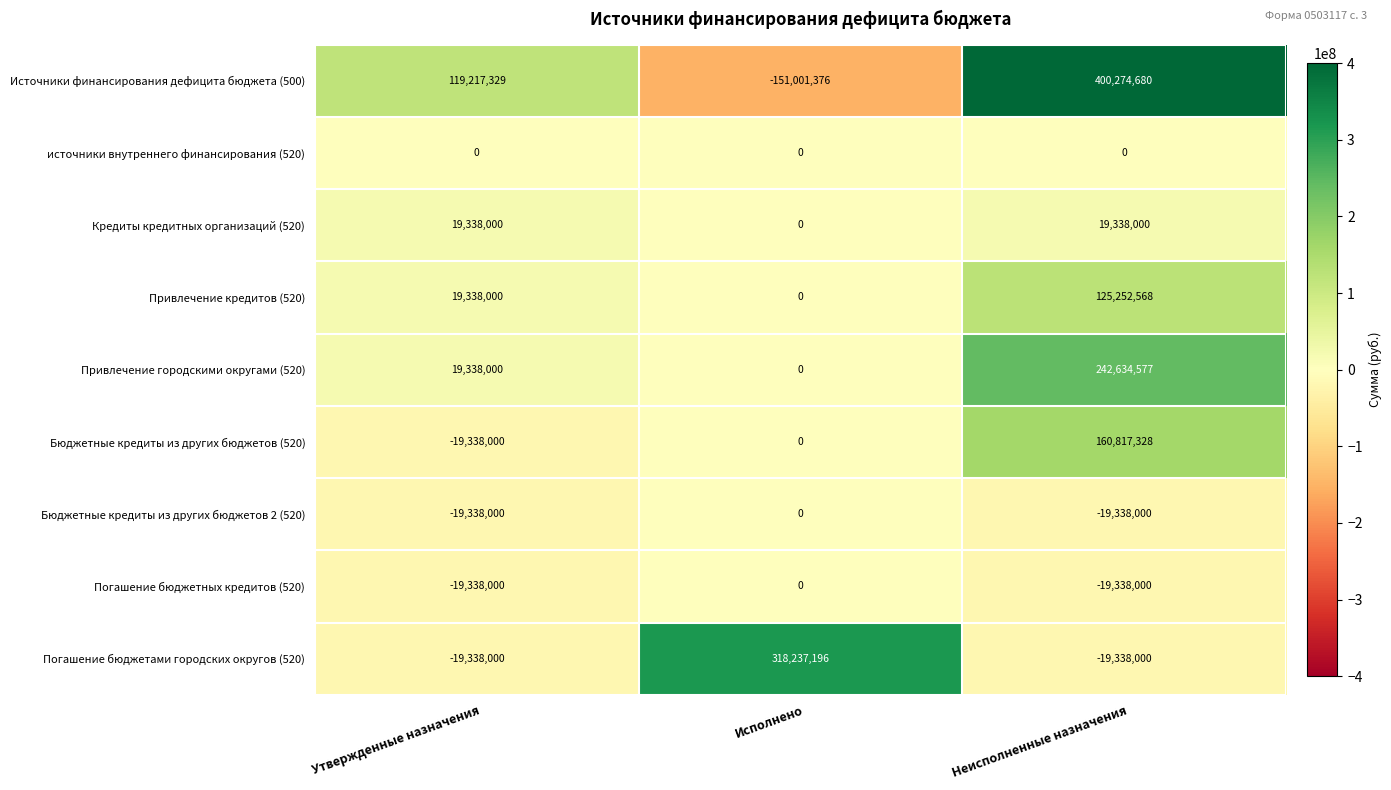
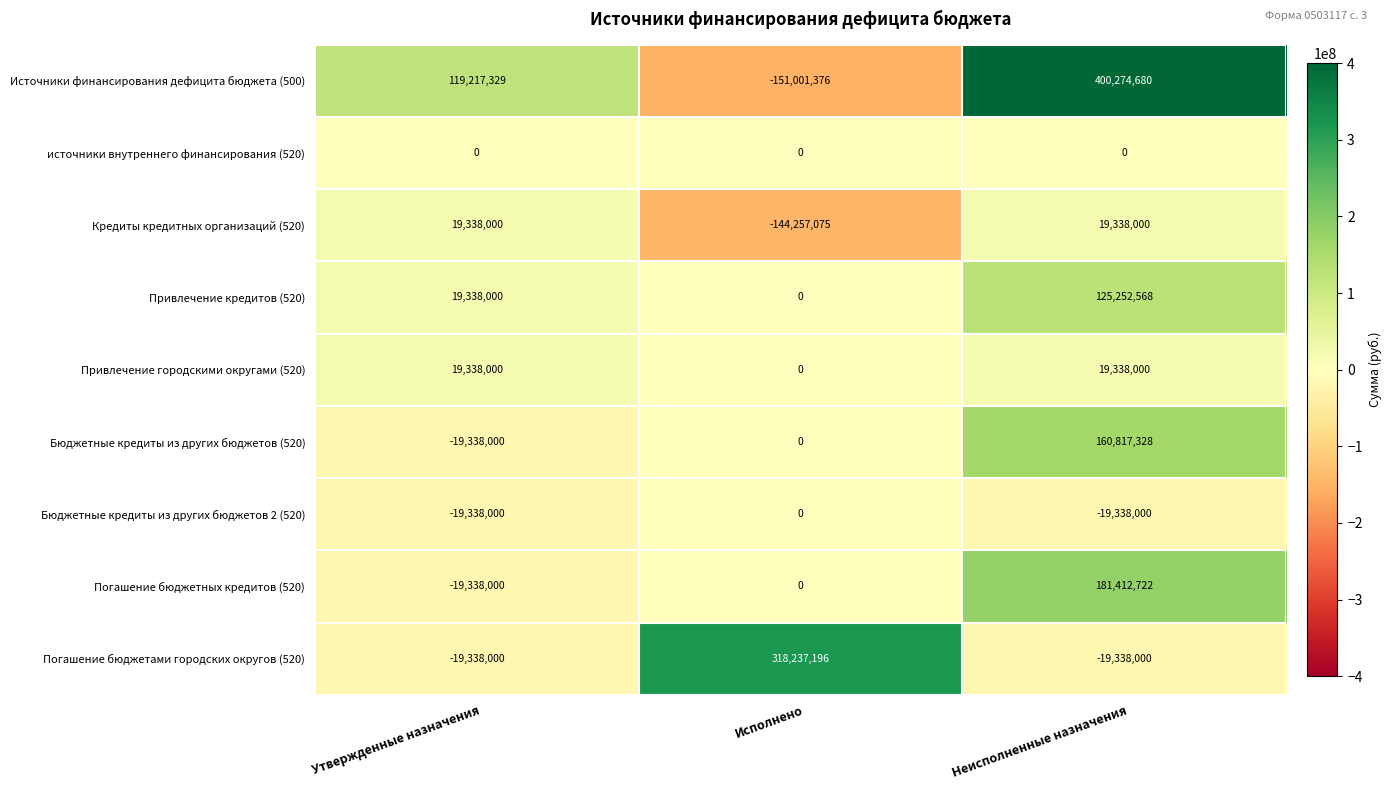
  {
    "Источники финансирования дефицита бюджета (500)": {
      "Утвержденные назначения": "119,217,329",
      "Исполнено": "-151,001,376",
      "Неисполненные назначения": "400,274,680"
    },
    "источники внутреннего финансирования (520)": {
      "Утвержденные назначения": "0",
      "Исполнено": "0",
      "Неисполненные назначения": "0"
    },
    "Кредиты кредитных организаций (520)": {
      "Утвержденные назначения": "19,338,000",
-     "Исполнено": "0",
+     "Исполнено": "-144,257,075",
      "Неисполненные назначения": "19,338,000"
    },
    "Привлечение кредитов (520)": {
      "Утвержденные назначения": "19,338,000",
      "Исполнено": "0",
      "Неисполненные назначения": "125,252,568"
    },
    "Привлечение городскими округами (520)": {
      "Утвержденные назначения": "19,338,000",
      "Исполнено": "0",
-     "Неисполненные назначения": "242,634,577"
+     "Неисполненные назначения": "19,338,000"
    },
    "Бюджетные кредиты из других бюджетов (520)": {
      "Утвержденные назначения": "-19,338,000",
      "Исполнено": "0",
      "Неисполненные назначения": "160,817,328"
    },
    "Бюджетные кредиты из других бюджетов 2 (520)": {
      "Утвержденные назначения": "-19,338,000",
      "Исполнено": "0",
      "Неисполненные назначения": "-19,338,000"
    },
    "Погашение бюджетных кредитов (520)": {
      "Утвержденные назначения": "-19,338,000",
      "Исполнено": "0",
-     "Неисполненные назначения": "-19,338,000"
+     "Неисполненные назначения": "181,412,722"
    },
    "Погашение бюджетами городских округов (520)": {
      "Утвержденные назначения": "-19,338,000",
      "Исполнено": "318,237,196",
      "Неисполненные назначения": "-19,338,000"
    }
  }
